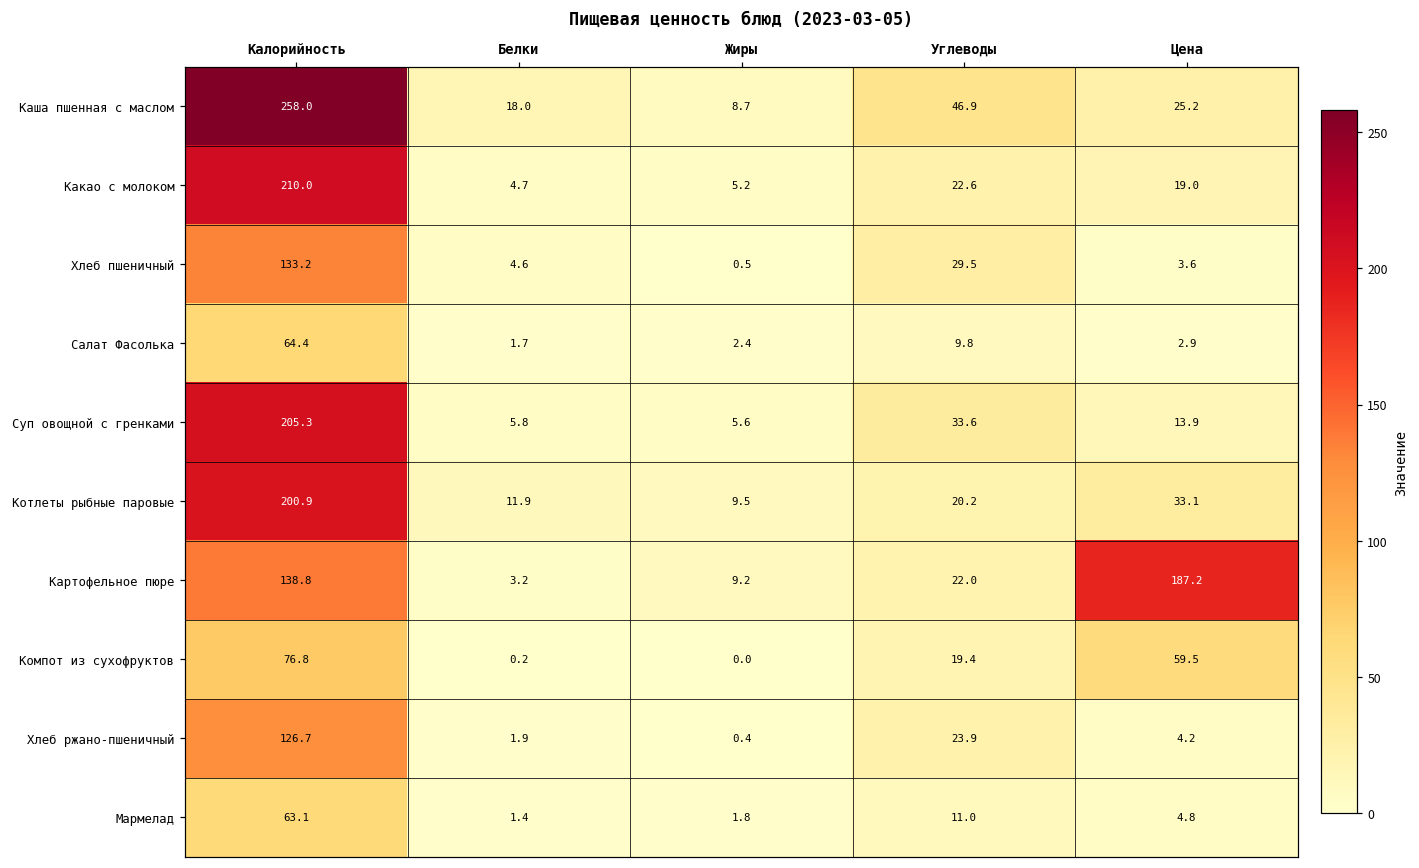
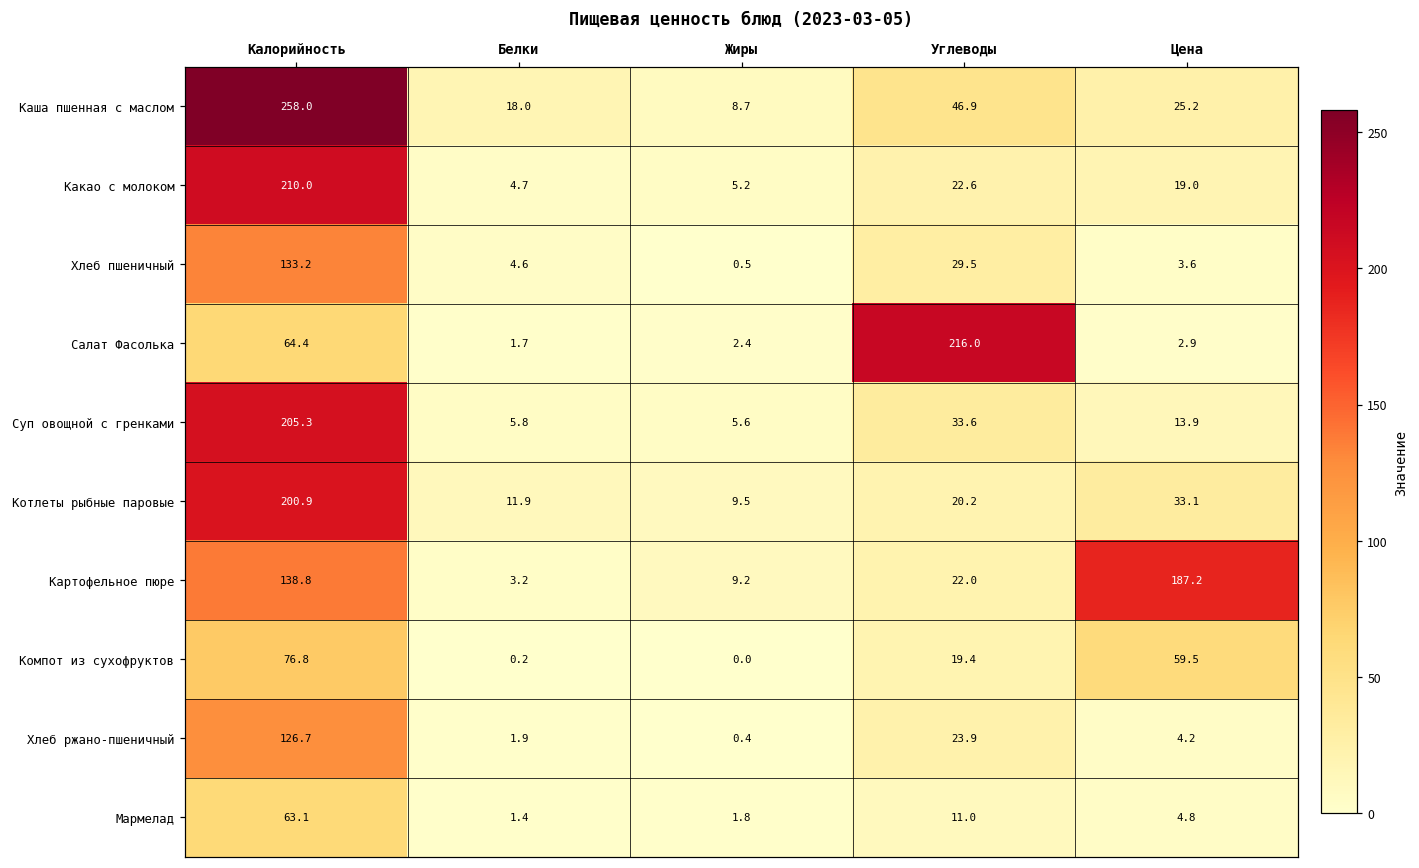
  {
    "Каша пшенная с маслом": {
      "Калорийность": 258.0,
      "Белки": 18.0,
      "Жиры": 8.7,
      "Углеводы": 46.9,
      "Цена": 25.2
    },
    "Какао с молоком": {
      "Калорийность": 210.0,
      "Белки": 4.7,
      "Жиры": 5.2,
      "Углеводы": 22.6,
      "Цена": 19.0
    },
    "Хлеб пшеничный": {
      "Калорийность": 133.2,
      "Белки": 4.6,
      "Жиры": 0.5,
      "Углеводы": 29.5,
      "Цена": 3.6
    },
    "Салат Фасолька": {
      "Калорийность": 64.4,
      "Белки": 1.7,
      "Жиры": 2.4,
-     "Углеводы": 9.8,
+     "Углеводы": 216.0,
      "Цена": 2.9
    },
    "Суп овощной с гренками": {
      "Калорийность": 205.3,
      "Белки": 5.8,
      "Жиры": 5.6,
      "Углеводы": 33.6,
      "Цена": 13.9
    },
    "Котлеты рыбные паровые": {
      "Калорийность": 200.9,
      "Белки": 11.9,
      "Жиры": 9.5,
      "Углеводы": 20.2,
      "Цена": 33.1
    },
    "Картофельное пюре": {
      "Калорийность": 138.8,
      "Белки": 3.2,
      "Жиры": 9.2,
      "Углеводы": 22.0,
      "Цена": 187.2
    },
    "Компот из сухофруктов": {
      "Калорийность": 76.8,
      "Белки": 0.2,
      "Жиры": 0.0,
      "Углеводы": 19.4,
      "Цена": 59.5
    },
    "Хлеб ржано-пшеничный": {
      "Калорийность": 126.7,
      "Белки": 1.9,
      "Жиры": 0.4,
      "Углеводы": 23.9,
      "Цена": 4.2
    },
    "Мармелад": {
      "Калорийность": 63.1,
      "Белки": 1.4,
      "Жиры": 1.8,
      "Углеводы": 11.0,
      "Цена": 4.8
    }
  }
